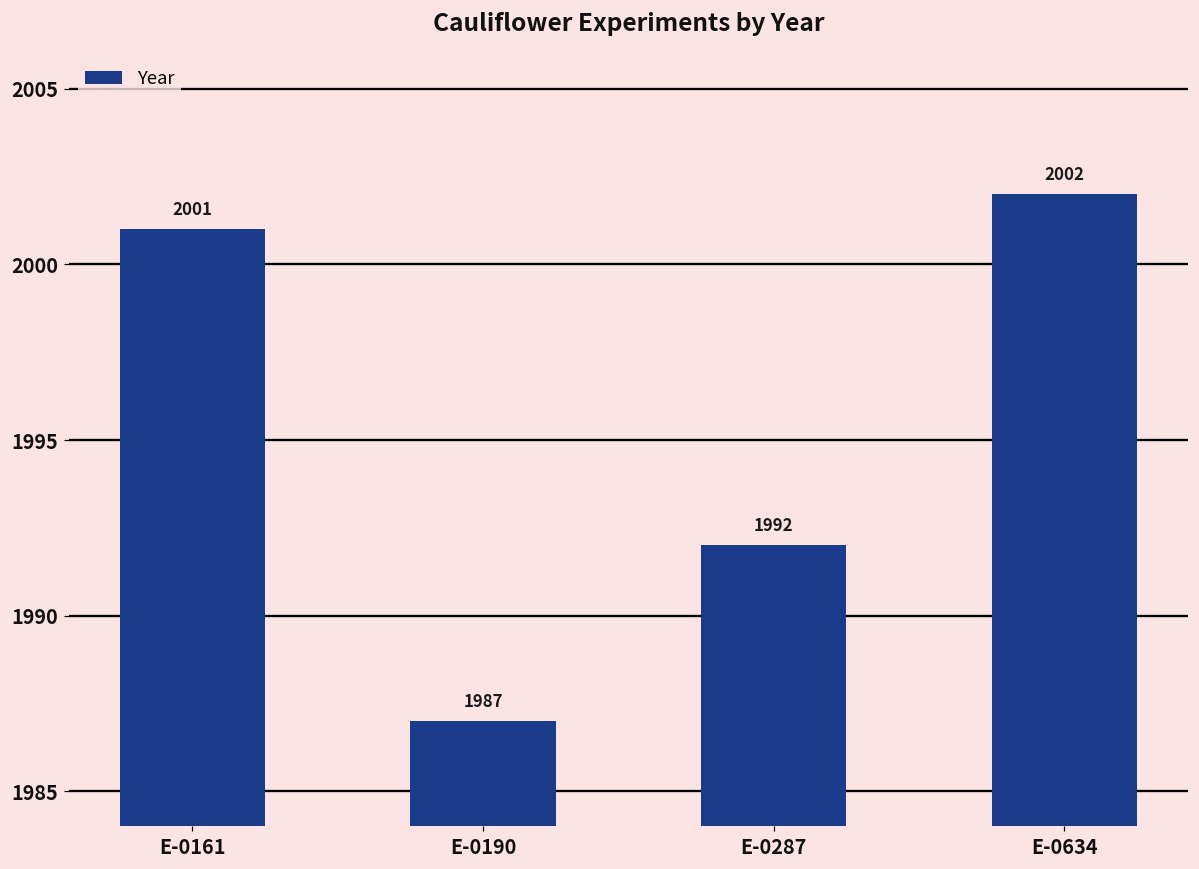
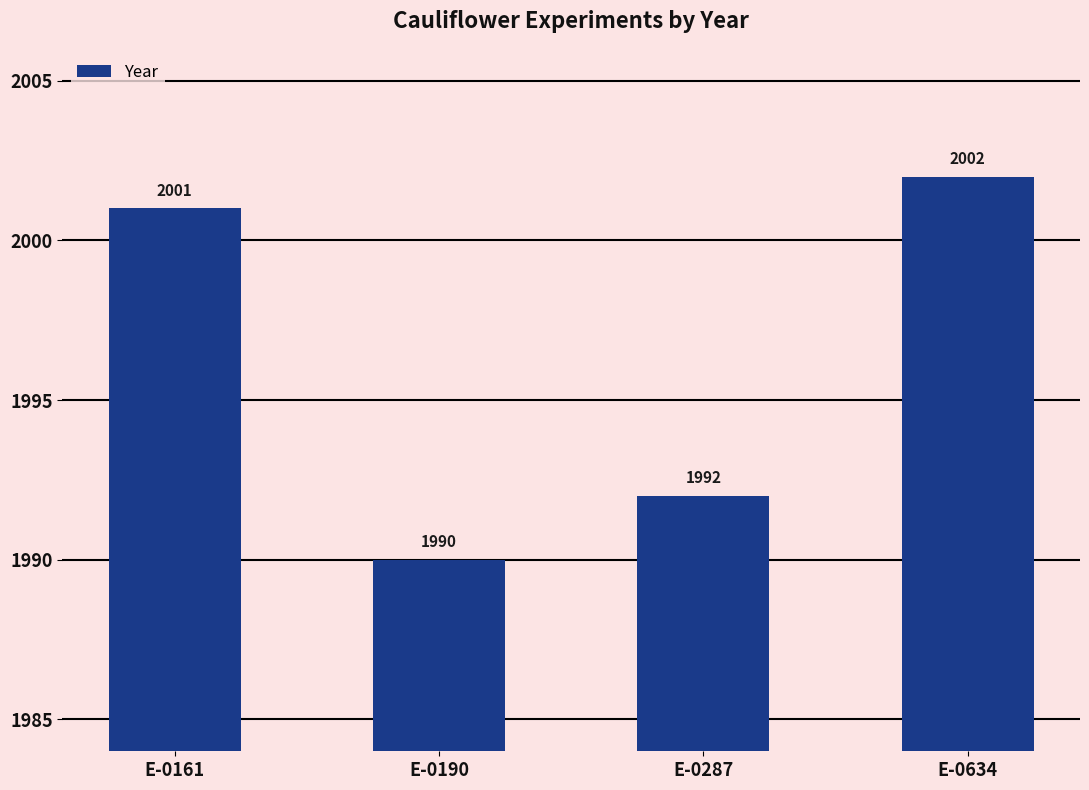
  {
    "E-0161": 2001,
-   "E-0190": 1987,
+   "E-0190": 1990,
    "E-0287": 1992,
    "E-0634": 2002
  }
